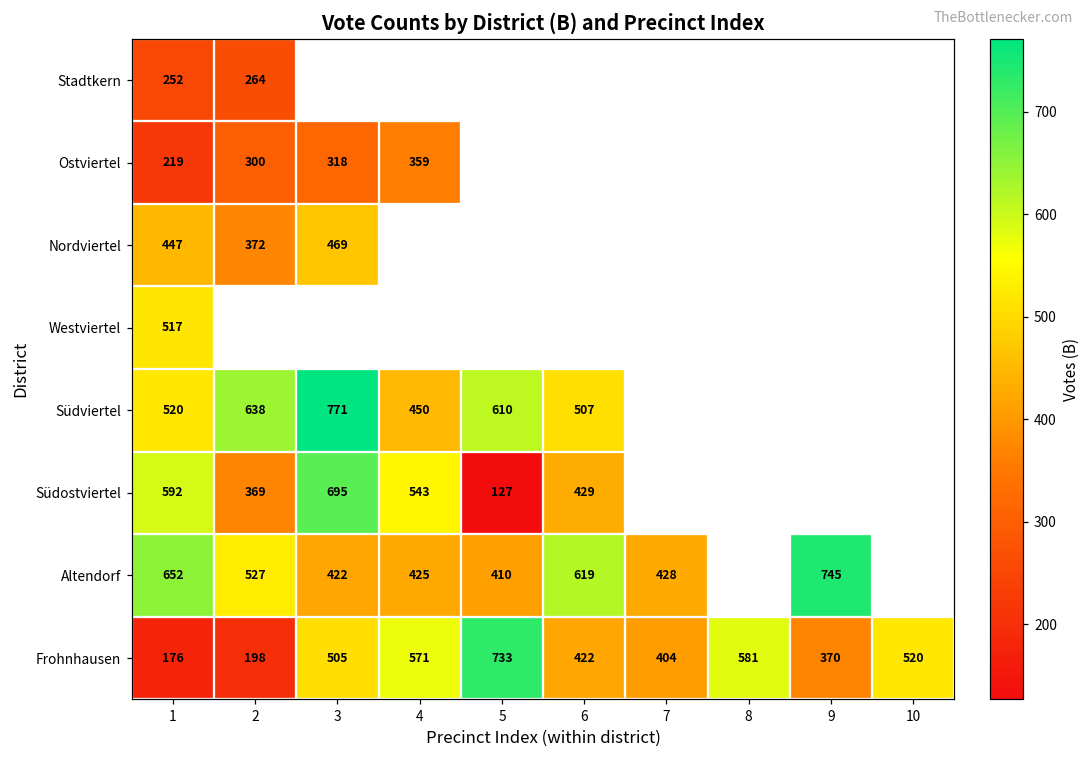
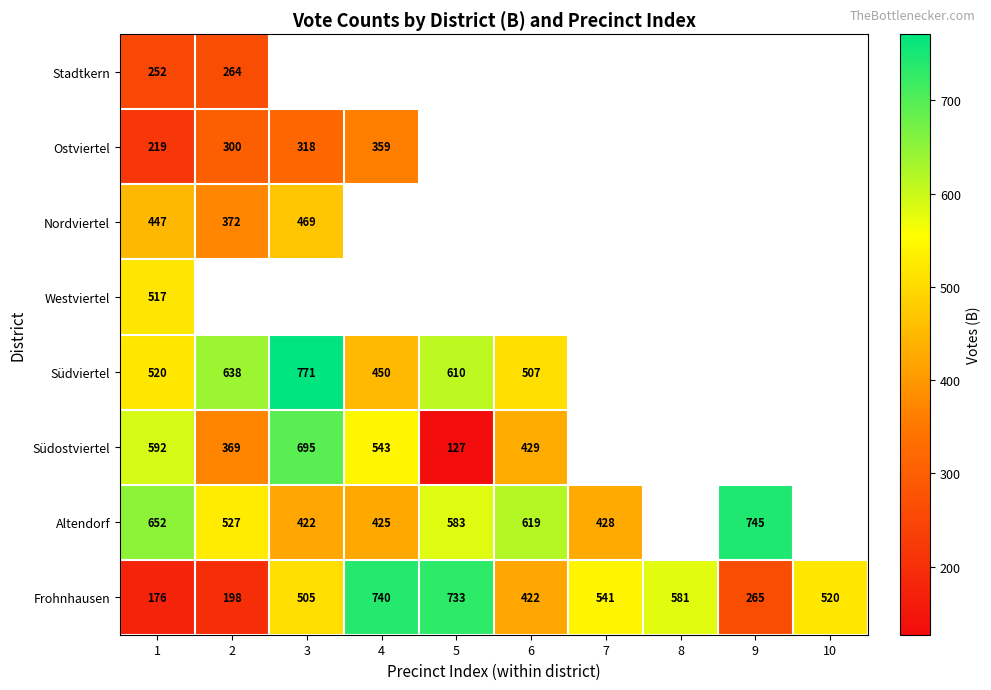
  {
    "Stadtkern": {
      "1": 252,
      "2": 264
    },
    "Ostviertel": {
      "1": 219,
      "2": 300,
      "3": 318,
      "4": 359
    },
    "Nordviertel": {
      "1": 447,
      "2": 372,
      "3": 469
    },
    "Westviertel": {
      "1": 517
    },
    "Südviertel": {
      "1": 520,
      "2": 638,
      "3": 771,
      "4": 450,
      "5": 610,
      "6": 507
    },
    "Südostviertel": {
      "1": 592,
      "2": 369,
      "3": 695,
      "4": 543,
      "5": 127,
      "6": 429
    },
    "Altendorf": {
      "1": 652,
      "2": 527,
      "3": 422,
      "4": 425,
-     "5": 410,
+     "5": 583,
      "6": 619,
      "7": 428,
      "9": 745
    },
    "Frohnhausen": {
      "1": 176,
      "2": 198,
      "3": 505,
-     "4": 571,
+     "4": 740,
      "5": 733,
      "6": 422,
-     "7": 404,
+     "7": 541,
      "8": 581,
-     "9": 370,
+     "9": 265,
      "10": 520
    }
  }
